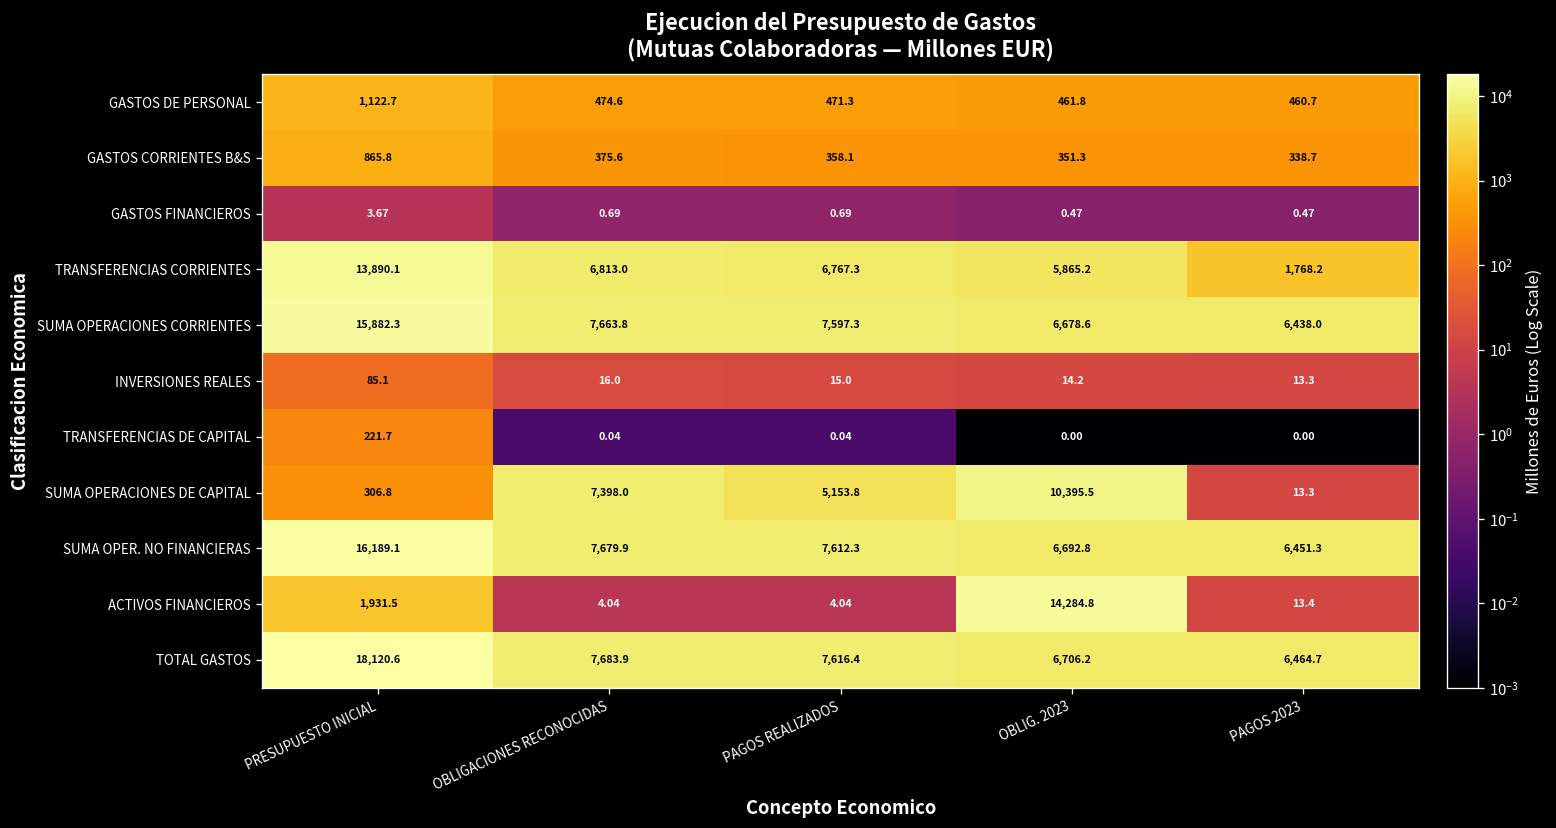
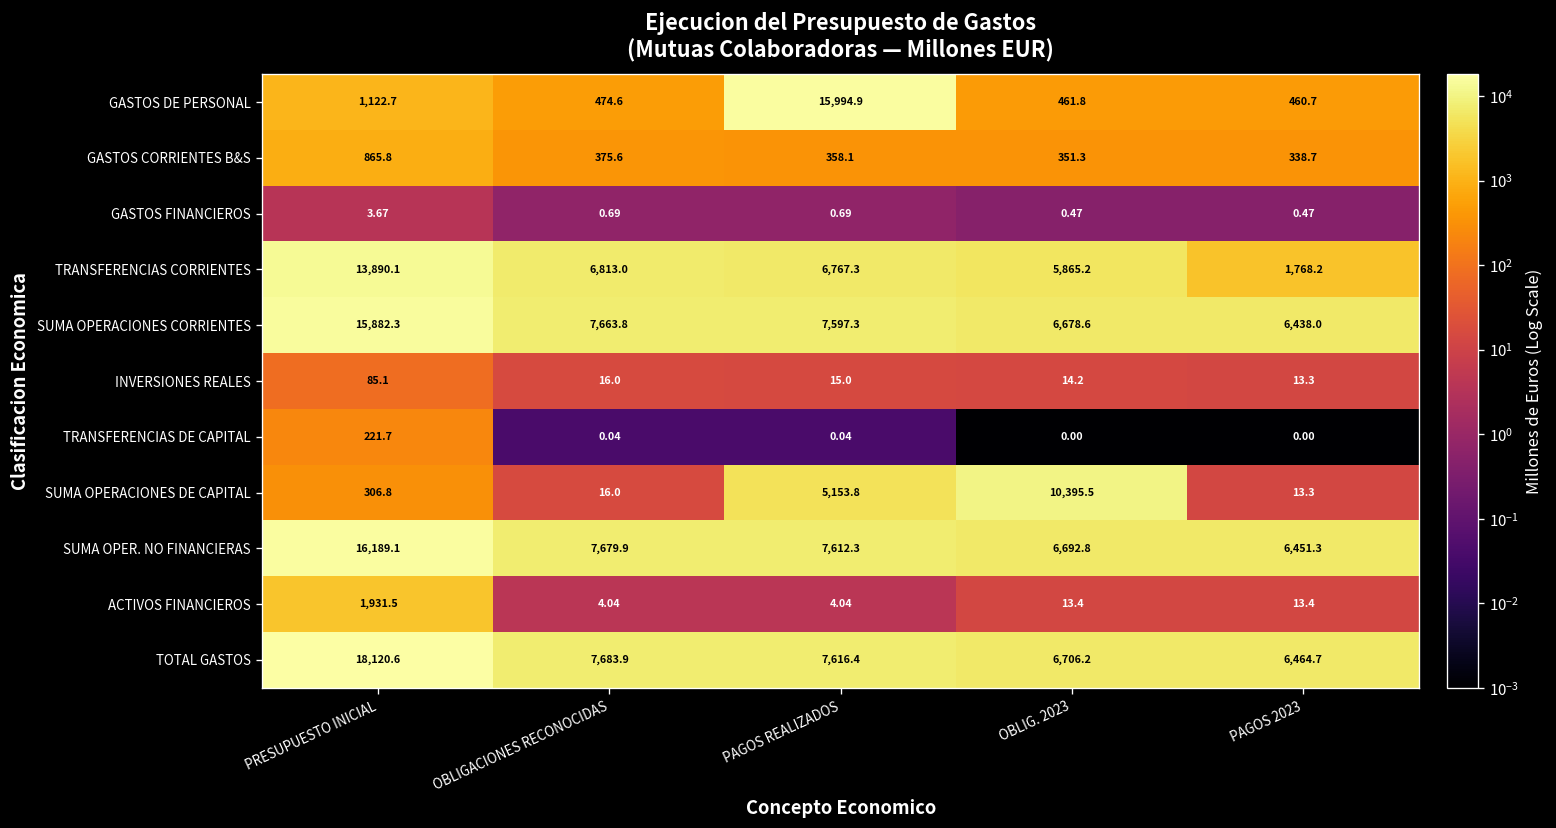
  {
    "GASTOS DE PERSONAL": {
      "PRESUPUESTO INICIAL": "1,122.7",
      "OBLIGACIONES RECONOCIDAS": "474.6",
-     "PAGOS REALIZADOS": "471.3",
+     "PAGOS REALIZADOS": "15,994.9",
      "OBLIG. 2023": "461.8",
      "PAGOS 2023": "460.7"
    },
    "GASTOS CORRIENTES B&S": {
      "PRESUPUESTO INICIAL": "865.8",
      "OBLIGACIONES RECONOCIDAS": "375.6",
      "PAGOS REALIZADOS": "358.1",
      "OBLIG. 2023": "351.3",
      "PAGOS 2023": "338.7"
    },
    "GASTOS FINANCIEROS": {
      "PRESUPUESTO INICIAL": "3.67",
      "OBLIGACIONES RECONOCIDAS": "0.69",
      "PAGOS REALIZADOS": "0.69",
      "OBLIG. 2023": "0.47",
      "PAGOS 2023": "0.47"
    },
    "TRANSFERENCIAS CORRIENTES": {
      "PRESUPUESTO INICIAL": "13,890.1",
      "OBLIGACIONES RECONOCIDAS": "6,813.0",
      "PAGOS REALIZADOS": "6,767.3",
      "OBLIG. 2023": "5,865.2",
      "PAGOS 2023": "1,768.2"
    },
    "SUMA OPERACIONES CORRIENTES": {
      "PRESUPUESTO INICIAL": "15,882.3",
      "OBLIGACIONES RECONOCIDAS": "7,663.8",
      "PAGOS REALIZADOS": "7,597.3",
      "OBLIG. 2023": "6,678.6",
      "PAGOS 2023": "6,438.0"
    },
    "INVERSIONES REALES": {
      "PRESUPUESTO INICIAL": "85.1",
      "OBLIGACIONES RECONOCIDAS": "16.0",
      "PAGOS REALIZADOS": "15.0",
      "OBLIG. 2023": "14.2",
      "PAGOS 2023": "13.3"
    },
    "TRANSFERENCIAS DE CAPITAL": {
      "PRESUPUESTO INICIAL": "221.7",
      "OBLIGACIONES RECONOCIDAS": "0.04",
      "PAGOS REALIZADOS": "0.04",
      "OBLIG. 2023": "0.00",
      "PAGOS 2023": "0.00"
    },
    "SUMA OPERACIONES DE CAPITAL": {
      "PRESUPUESTO INICIAL": "306.8",
-     "OBLIGACIONES RECONOCIDAS": "7,398.0",
+     "OBLIGACIONES RECONOCIDAS": "16.0",
      "PAGOS REALIZADOS": "5,153.8",
      "OBLIG. 2023": "10,395.5",
      "PAGOS 2023": "13.3"
    },
    "SUMA OPER. NO FINANCIERAS": {
      "PRESUPUESTO INICIAL": "16,189.1",
      "OBLIGACIONES RECONOCIDAS": "7,679.9",
      "PAGOS REALIZADOS": "7,612.3",
      "OBLIG. 2023": "6,692.8",
      "PAGOS 2023": "6,451.3"
    },
    "ACTIVOS FINANCIEROS": {
      "PRESUPUESTO INICIAL": "1,931.5",
      "OBLIGACIONES RECONOCIDAS": "4.04",
      "PAGOS REALIZADOS": "4.04",
-     "OBLIG. 2023": "14,284.8",
+     "OBLIG. 2023": "13.4",
      "PAGOS 2023": "13.4"
    },
    "TOTAL GASTOS": {
      "PRESUPUESTO INICIAL": "18,120.6",
      "OBLIGACIONES RECONOCIDAS": "7,683.9",
      "PAGOS REALIZADOS": "7,616.4",
      "OBLIG. 2023": "6,706.2",
      "PAGOS 2023": "6,464.7"
    }
  }
